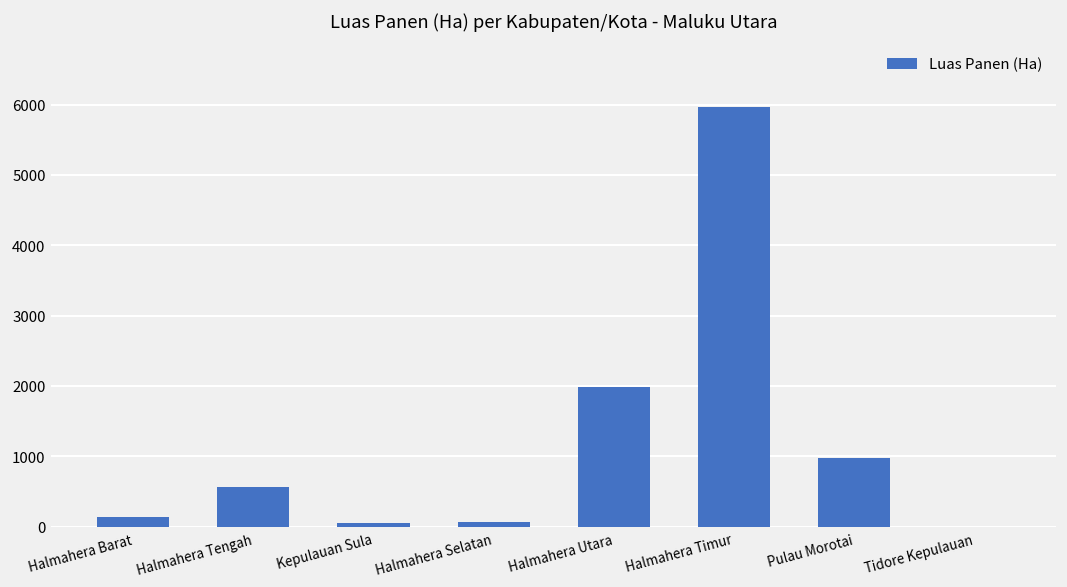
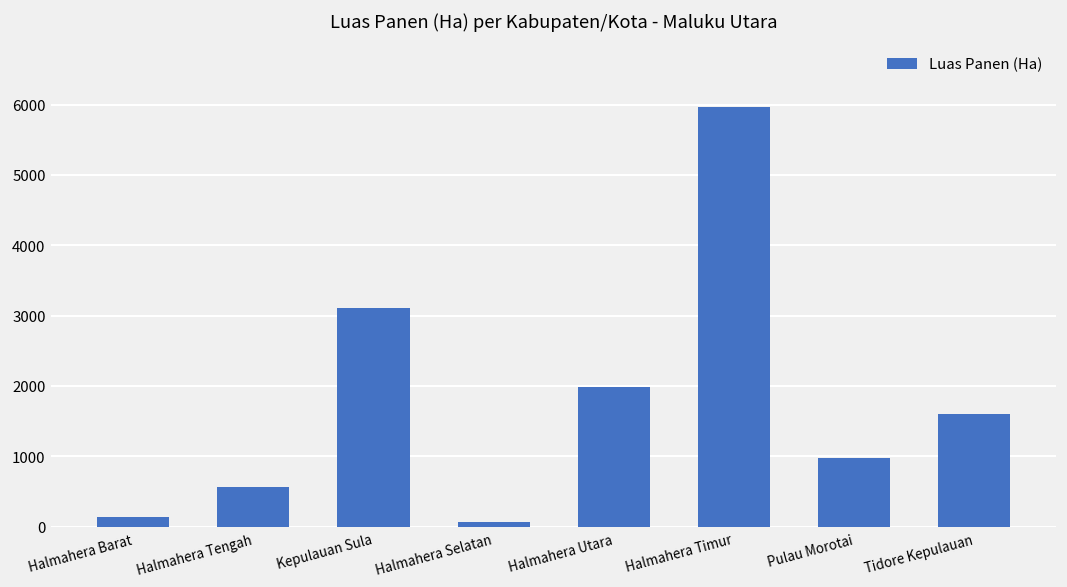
  {
    "Halmahera Barat": 100,
    "Halmahera Tengah": 600,
-   "Kepulauan Sula": 0,
+   "Kepulauan Sula": 3100,
    "Halmahera Selatan": 100,
    "Halmahera Utara": 2000,
    "Halmahera Timur": 6000,
    "Pulau Morotai": 1000,
-   "Tidore Kepulauan": 0
+   "Tidore Kepulauan": 1600
  }
